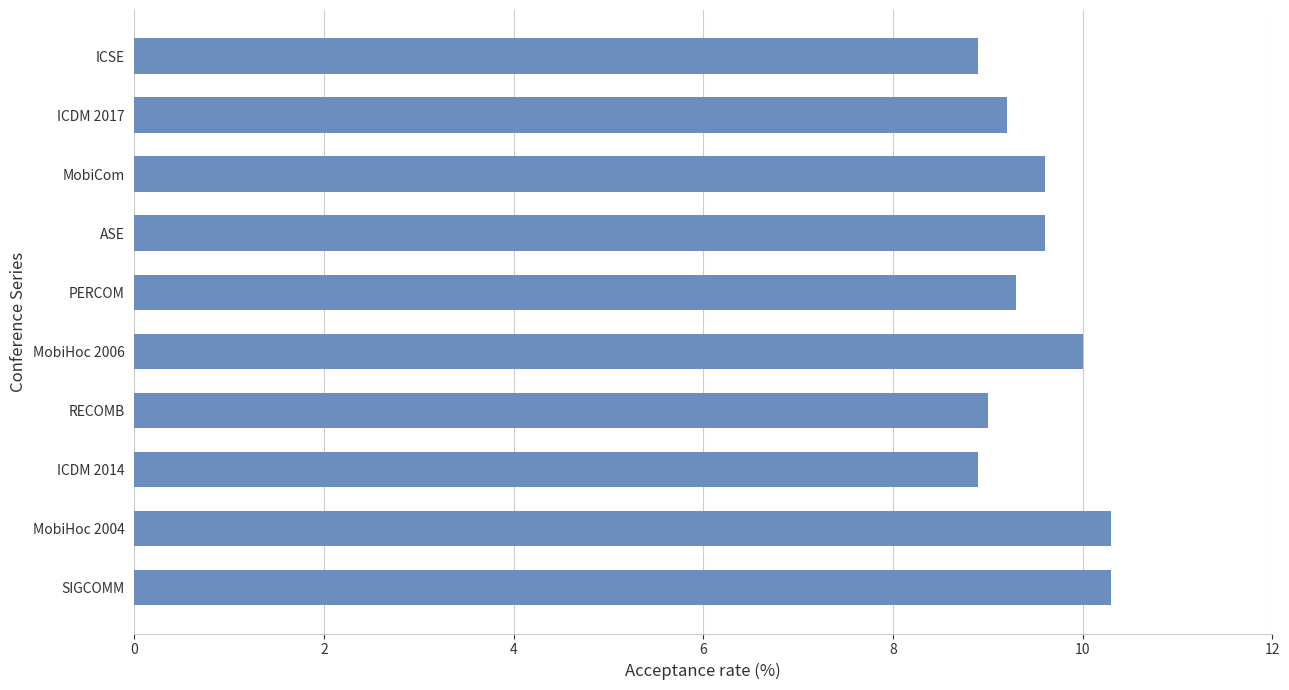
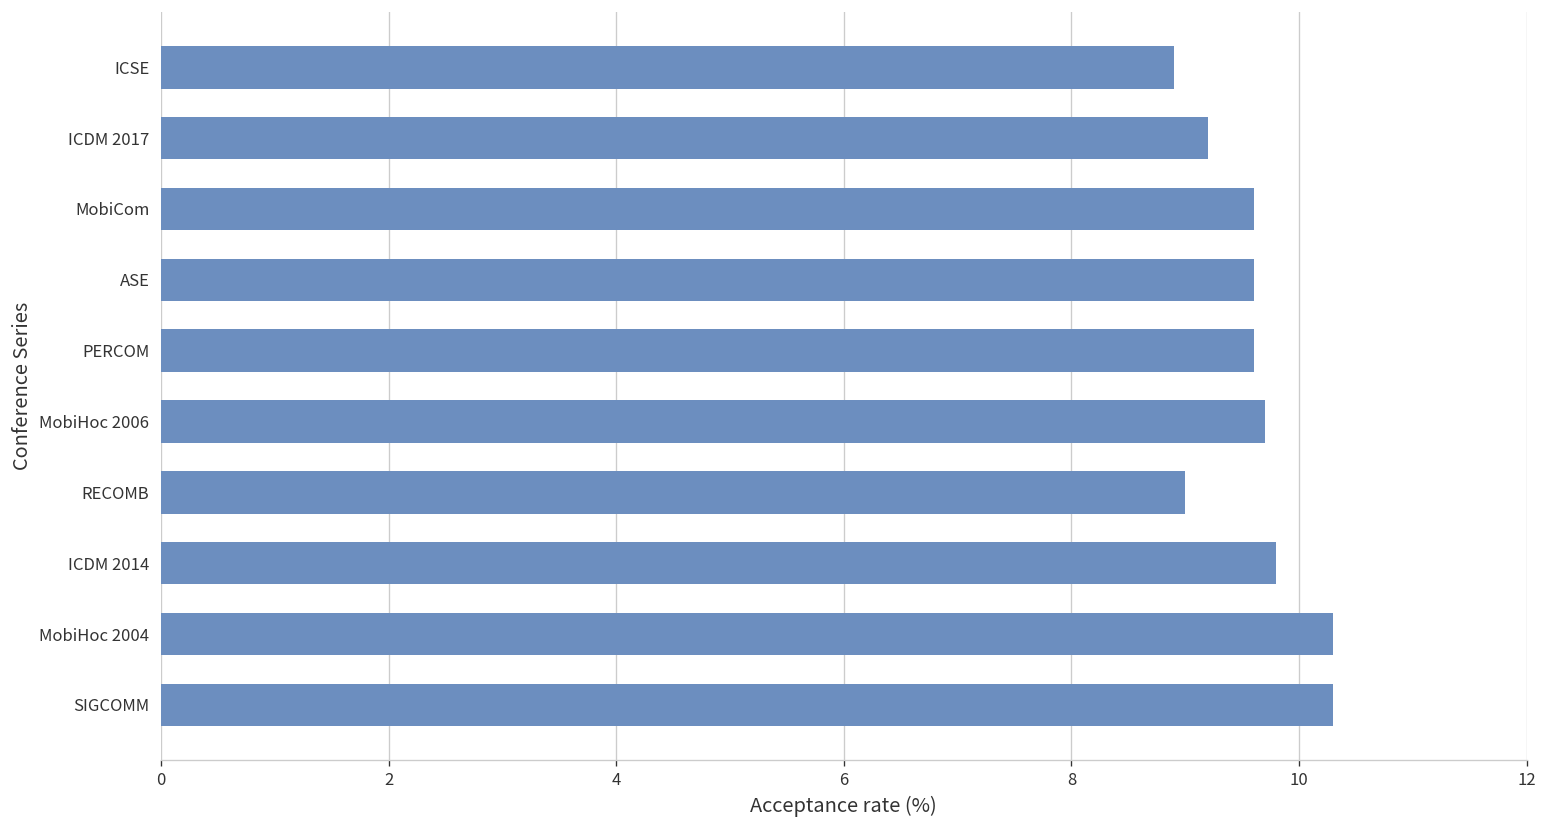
  {
    "ICSE": 8.9,
    "ICDM 2017": 9.2,
    "MobiCom": 9.6,
    "ASE": 9.6,
-   "PERCOM": 9.3,
-   "MobiHoc 2006": 10.0,
+   "PERCOM": 9.6,
+   "MobiHoc 2006": 9.7,
    "RECOMB": 9.0,
-   "ICDM 2014": 8.9,
+   "ICDM 2014": 9.8,
    "MobiHoc 2004": 10.3,
    "SIGCOMM": 10.3
  }
